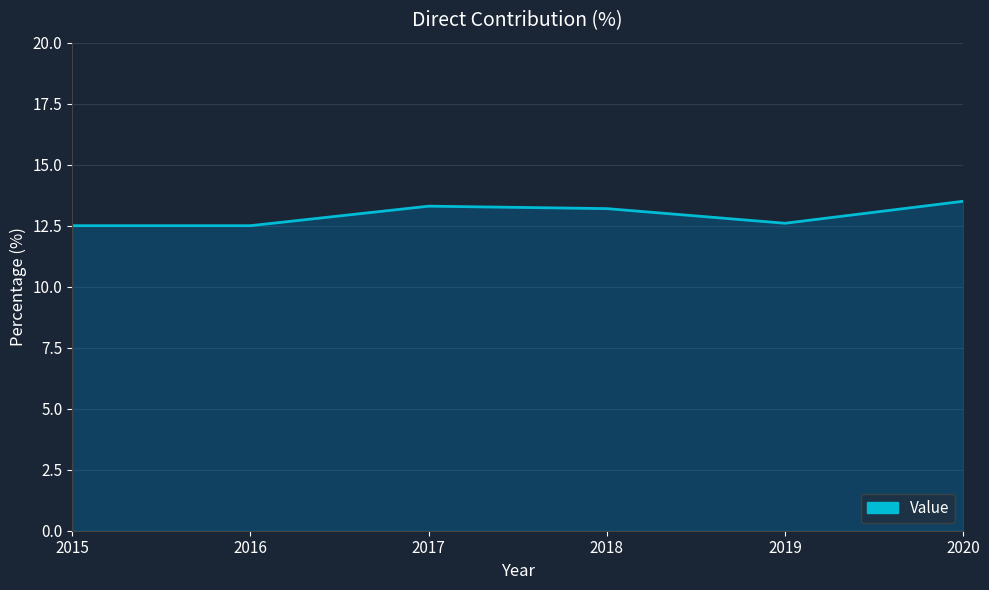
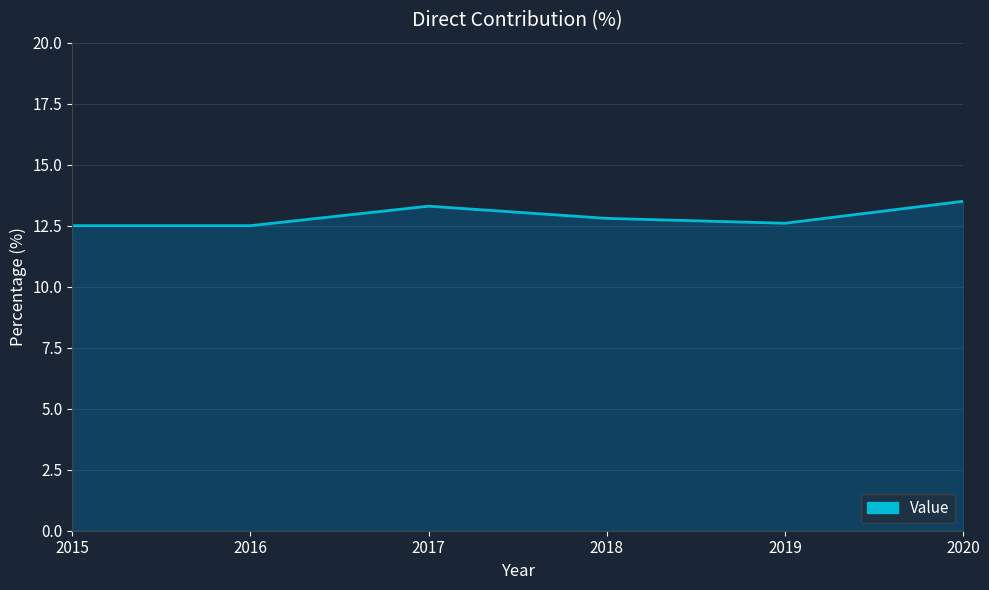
  {
    "2015": 12.5,
    "2016": 12.5,
    "2017": 13.3,
-   "2018": 13.2,
+   "2018": 12.8,
    "2019": 12.6,
    "2020": 13.5
  }
